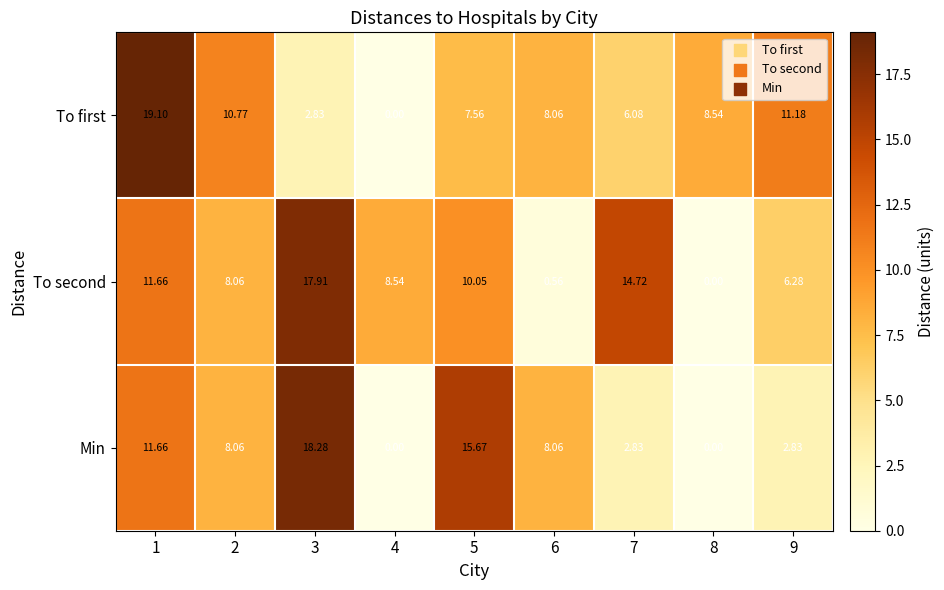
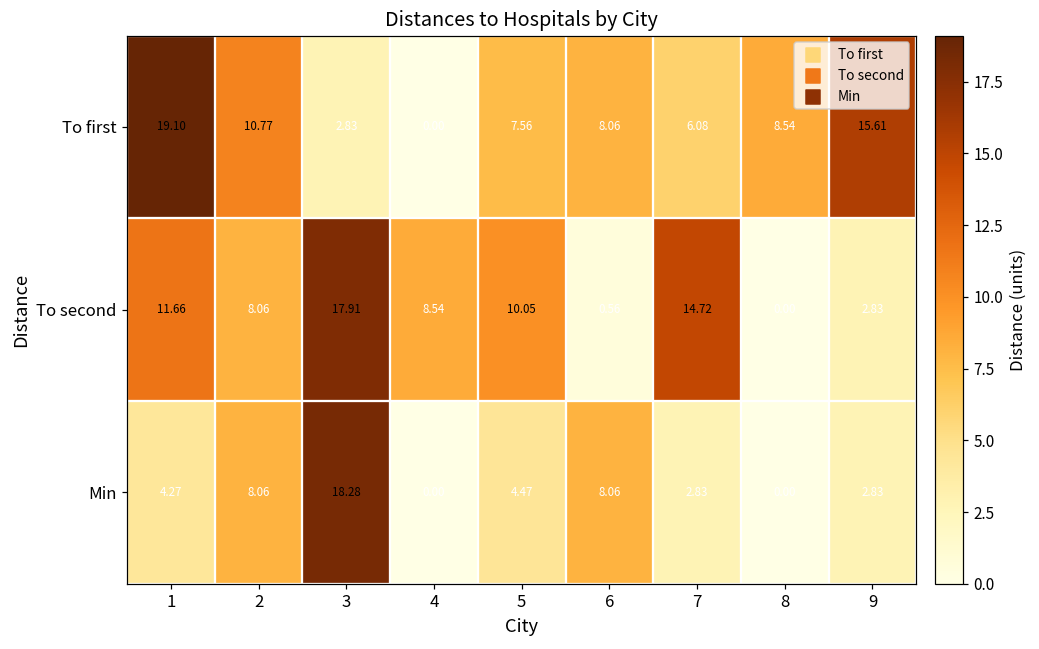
  {
    "To first": {
      "1": 19.10,
      "2": 10.77,
      "3": 2.83,
      "5": 7.56,
      "6": 8.06,
      "7": 6.08,
      "8": 8.54,
-     "9": 11.18
+     "9": 15.61
    },
    "To second": {
      "1": 11.66,
      "2": 8.06,
      "3": 17.91,
      "4": 8.54,
      "5": 10.05,
      "7": 14.72,
-     "9": 6.28
+     "9": 2.83
    },
    "Min": {
-     "1": 11.66,
+     "1": 4.27,
      "2": 8.06,
      "3": 18.28,
-     "5": 15.67,
+     "5": 4.47,
      "6": 8.06,
      "7": 2.83,
      "9": 2.83
    }
  }
